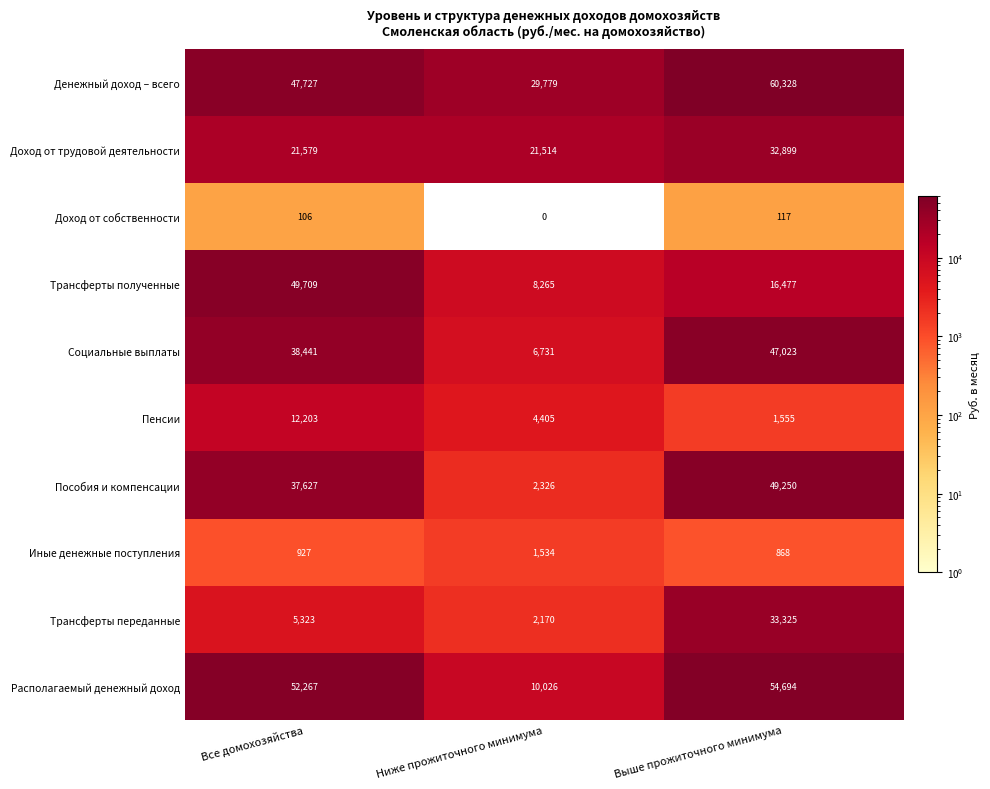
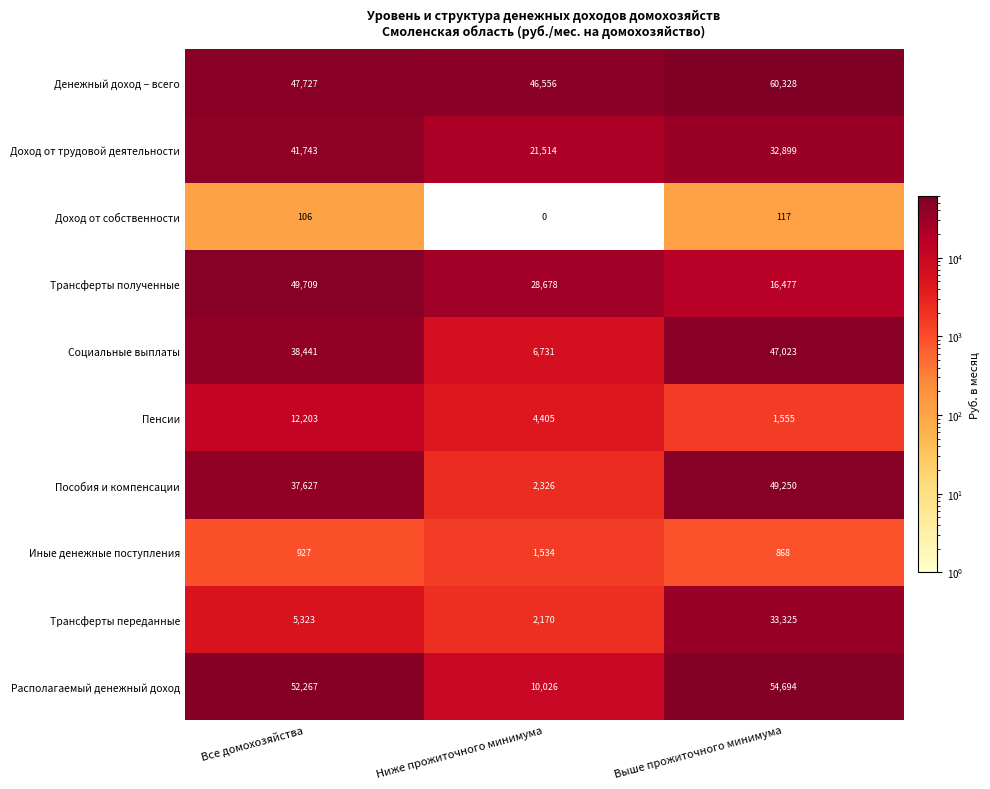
  {
    "Денежный доход – всего": {
      "Все домохозяйства": "47,727",
-     "Ниже прожиточного минимума": "29,779",
+     "Ниже прожиточного минимума": "46,556",
      "Выше прожиточного минимума": "60,328"
    },
    "Доход от трудовой деятельности": {
-     "Все домохозяйства": "21,579",
+     "Все домохозяйства": "41,743",
      "Ниже прожиточного минимума": "21,514",
      "Выше прожиточного минимума": "32,899"
    },
    "Доход от собственности": {
      "Все домохозяйства": "106",
      "Ниже прожиточного минимума": "0",
      "Выше прожиточного минимума": "117"
    },
    "Трансферты полученные": {
      "Все домохозяйства": "49,709",
-     "Ниже прожиточного минимума": "8,265",
+     "Ниже прожиточного минимума": "28,678",
      "Выше прожиточного минимума": "16,477"
    },
    "Социальные выплаты": {
      "Все домохозяйства": "38,441",
      "Ниже прожиточного минимума": "6,731",
      "Выше прожиточного минимума": "47,023"
    },
    "Пенсии": {
      "Все домохозяйства": "12,203",
      "Ниже прожиточного минимума": "4,405",
      "Выше прожиточного минимума": "1,555"
    },
    "Пособия и компенсации": {
      "Все домохозяйства": "37,627",
      "Ниже прожиточного минимума": "2,326",
      "Выше прожиточного минимума": "49,250"
    },
    "Иные денежные поступления": {
      "Все домохозяйства": "927",
      "Ниже прожиточного минимума": "1,534",
      "Выше прожиточного минимума": "868"
    },
    "Трансферты переданные": {
      "Все домохозяйства": "5,323",
      "Ниже прожиточного минимума": "2,170",
      "Выше прожиточного минимума": "33,325"
    },
    "Располагаемый денежный доход": {
      "Все домохозяйства": "52,267",
      "Ниже прожиточного минимума": "10,026",
      "Выше прожиточного минимума": "54,694"
    }
  }
